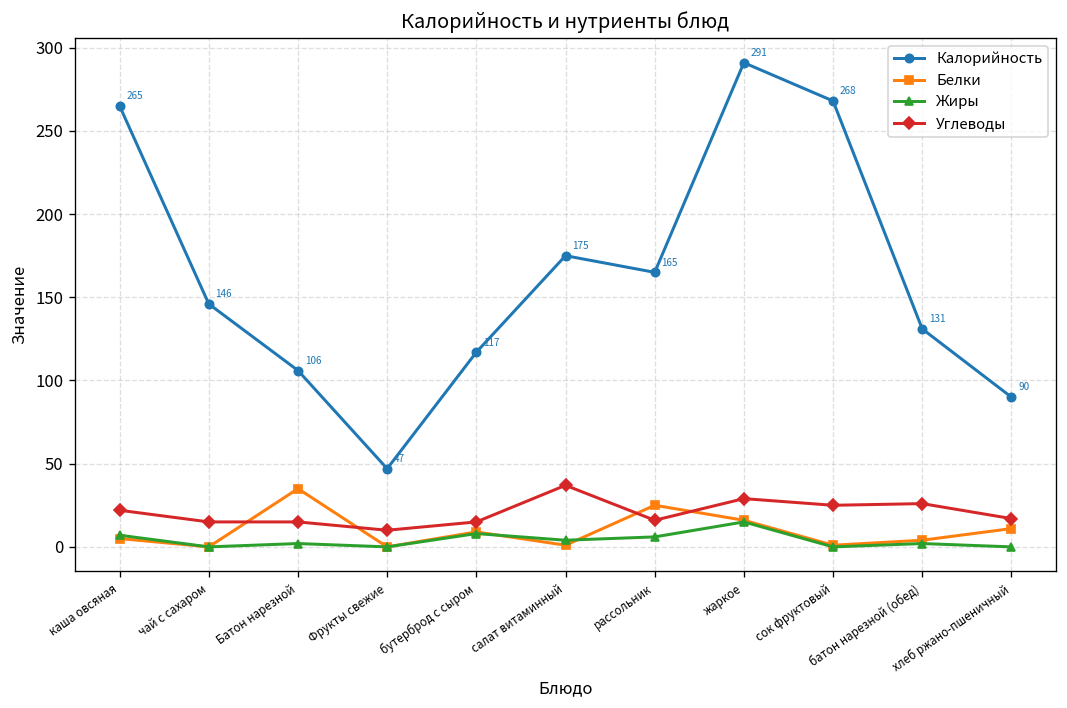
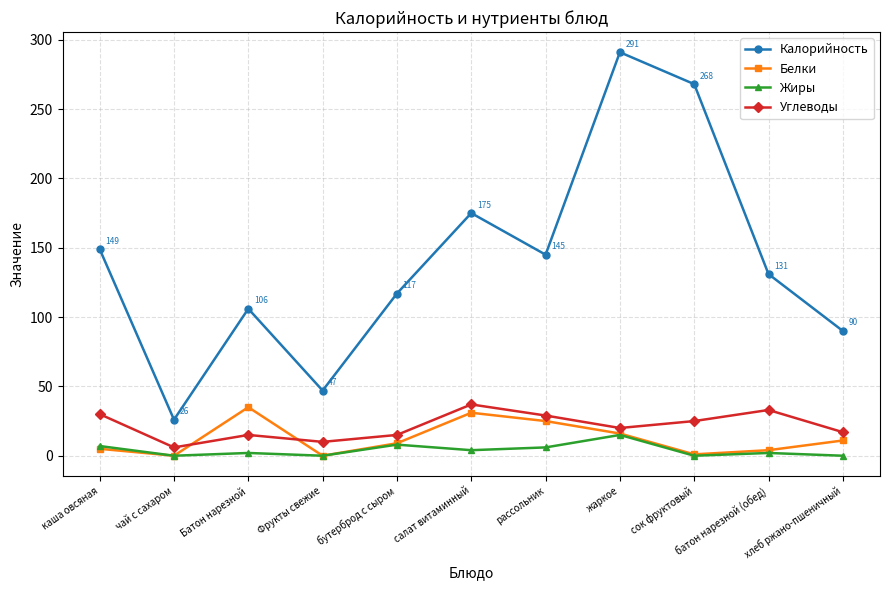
  {
    "Калорийность": {
-     "каша овсяная": 265,
-     "чай с сахаром": 146,
+     "каша овсяная": 149,
+     "чай с сахаром": 26,
      "Батон нарезной": 106,
      "Фрукты свежие": 47,
      "бутерброд с сыром": 117,
      "салат витаминный": 175,
-     "рассольник": 165,
+     "рассольник": 145,
      "жаркое": 291,
      "сок фруктовый": 268,
      "батон нарезной (обед)": 131,
      "хлеб ржано-пшеничный": 90
    },
    "Белки": {
      "каша овсяная": 5,
      "Батон нарезной": 35,
-     "салат витаминный": 1,
+     "салат витаминный": 31,
      "рассольник": 25,
      "батон нарезной (обед)": 4,
      "хлеб ржано-пшеничный": 11
    },
    "Жиры": {
      "каша овсяная": 7,
      "Батон нарезной": 2,
      "салат витаминный": 4,
      "рассольник": 6,
      "батон нарезной (обед)": 2,
      "хлеб ржано-пшеничный": 0
    },
    "Углеводы": {
-     "каша овсяная": 22,
-     "чай с сахаром": 15,
+     "каша овсяная": 30,
+     "чай с сахаром": 6,
      "Батон нарезной": 15,
      "Фрукты свежие": 10,
      "бутерброд с сыром": 15,
      "салат витаминный": 37,
-     "рассольник": 16,
-     "жаркое": 29,
+     "рассольник": 29,
+     "жаркое": 20,
      "сок фруктовый": 25,
-     "батон нарезной (обед)": 26,
+     "батон нарезной (обед)": 33,
      "хлеб ржано-пшеничный": 17
    }
  }
